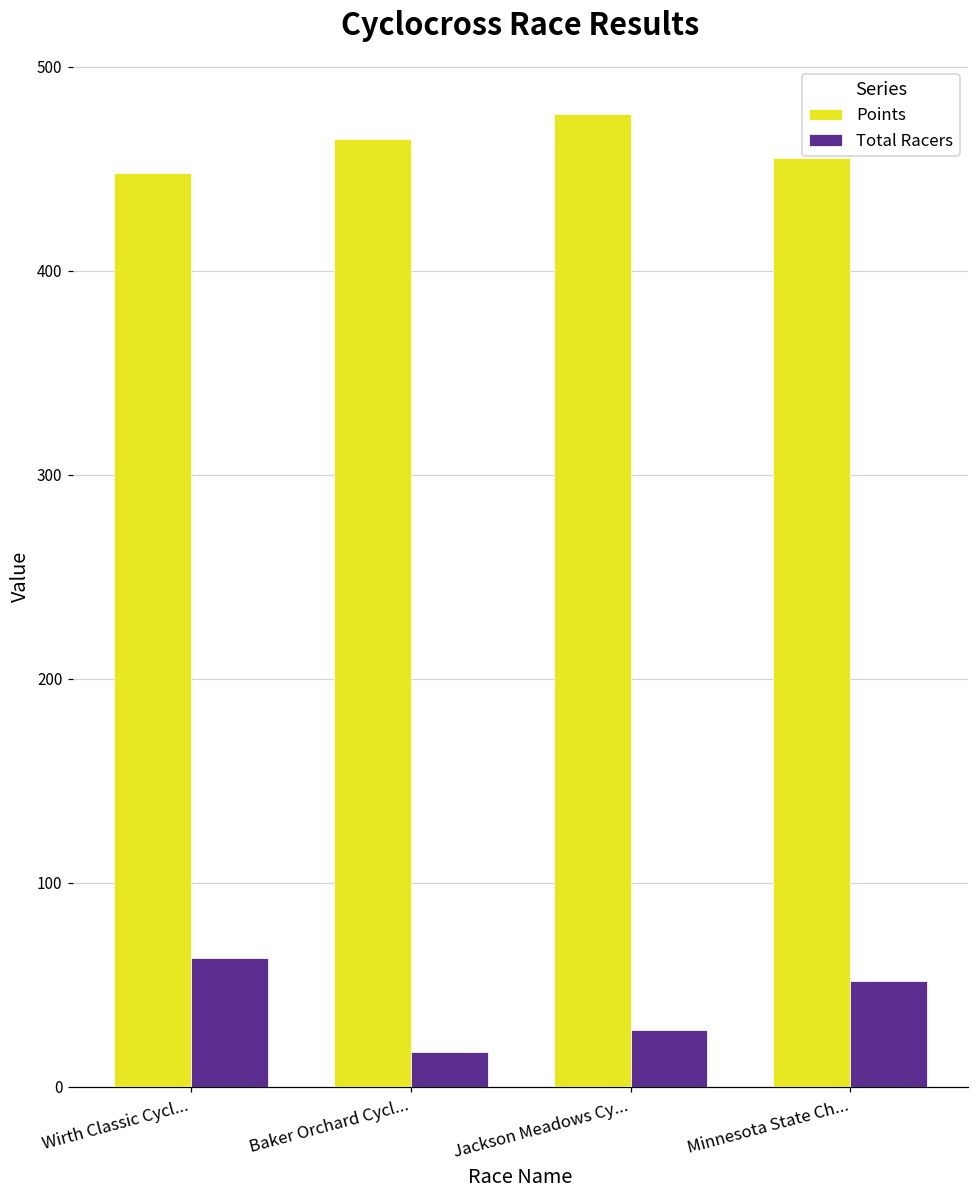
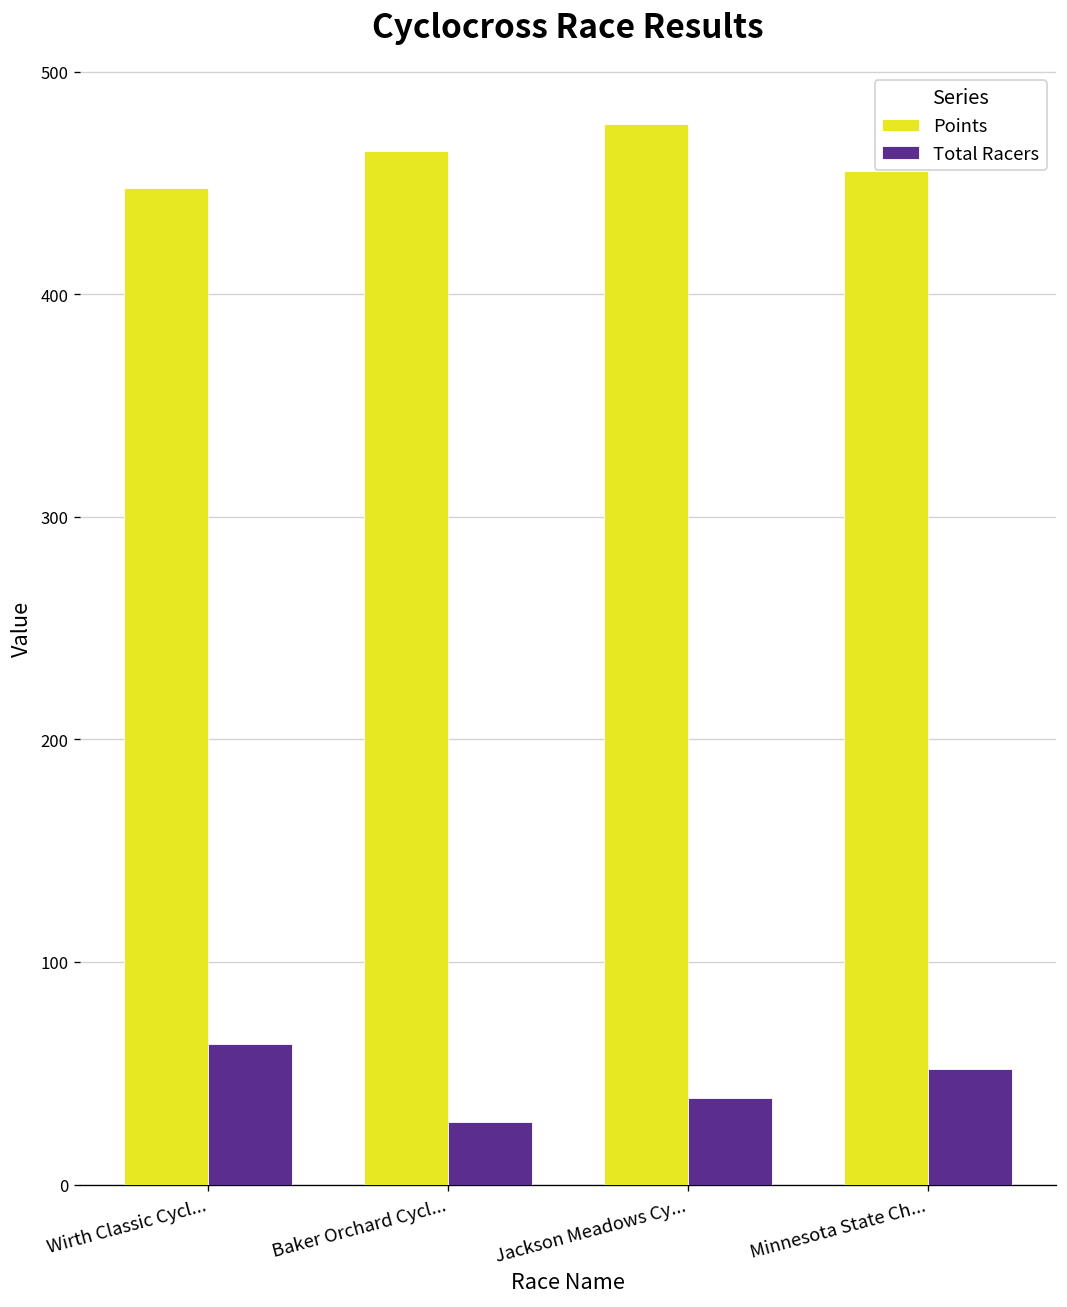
  {
    "Points": {
      "Wirth Classic Cycl...": 448,
      "Baker Orchard Cycl...": 464,
      "Jackson Meadows Cy...": 477
    },
    "Total Racers": {
      "Wirth Classic Cycl...": 63,
-     "Baker Orchard Cycl...": 17,
-     "Jackson Meadows Cy...": 28,
+     "Baker Orchard Cycl...": 28,
+     "Jackson Meadows Cy...": 39,
      "Minnesota State Ch...": 52
    }
  }
